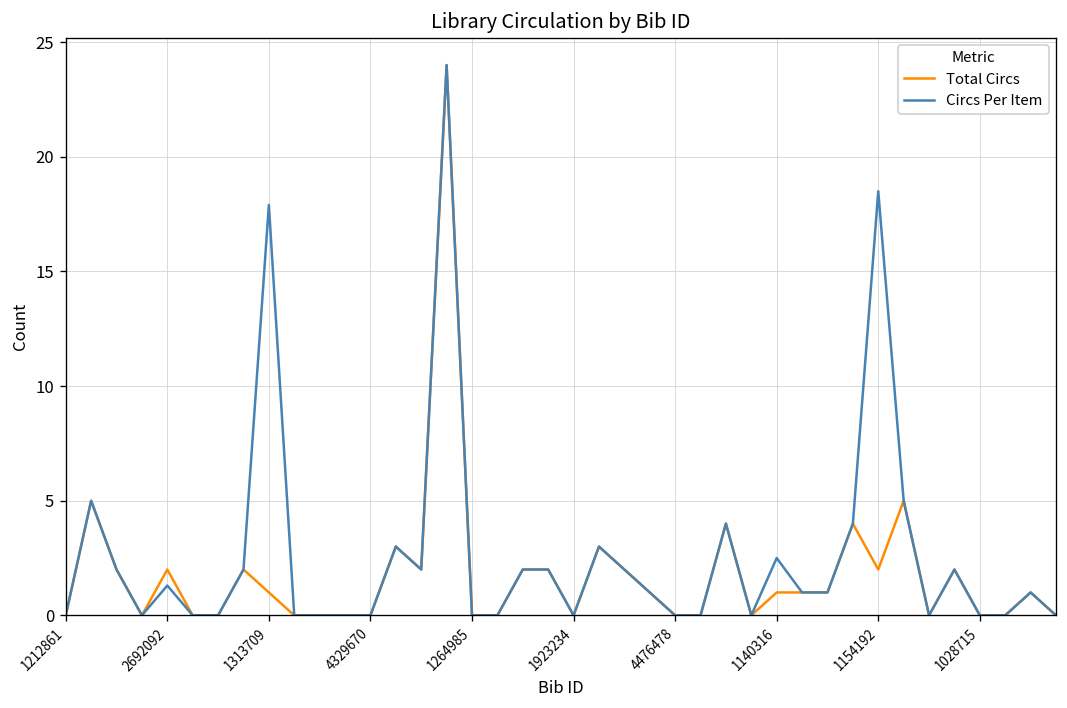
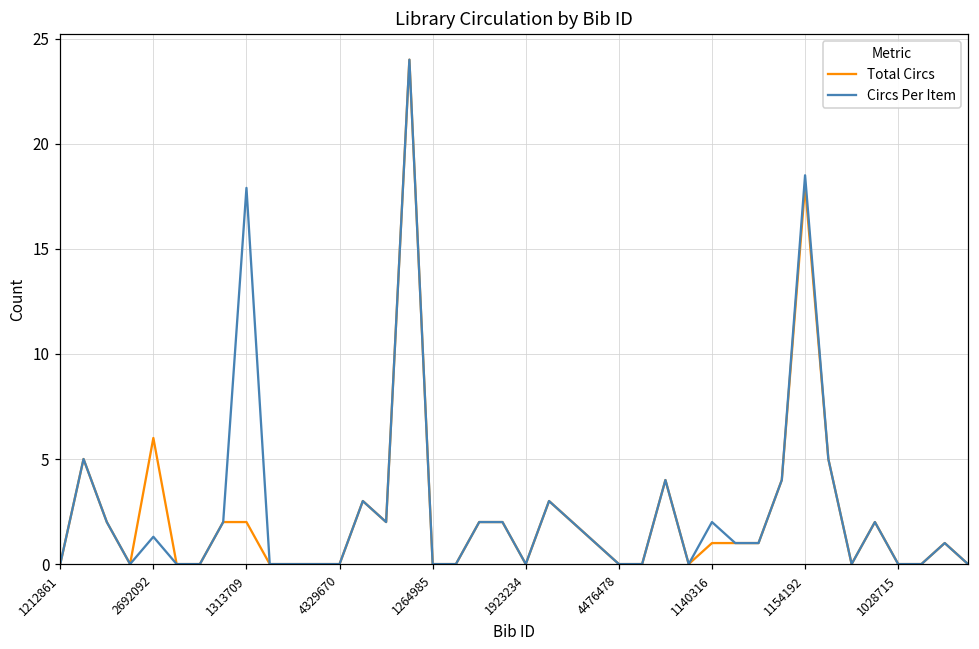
  {
    "Total Circs": {
-     "2692092": 2,
-     "1313709": 1,
+     "2692092": 6,
+     "1313709": 2,
      "1140316": 1,
-     "1154192": 2
+     "1154192": 18
    },
    "Circs Per Item": {
      "2692092": 1.3,
      "1313709": 17.9,
-     "1140316": 2.5,
+     "1140316": 2.0,
      "1154192": 18.5
    }
  }
